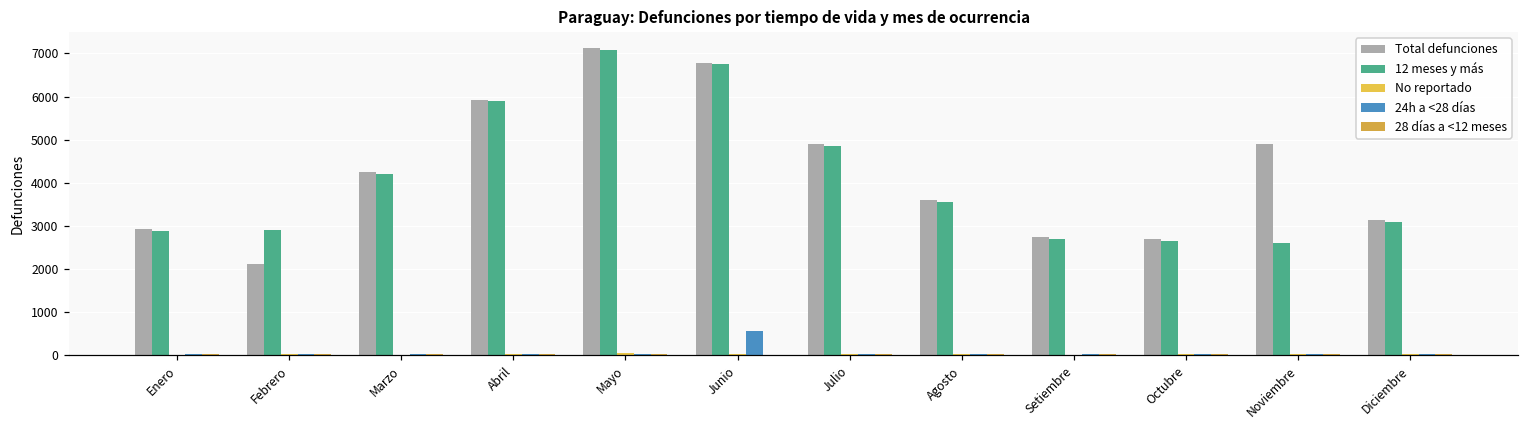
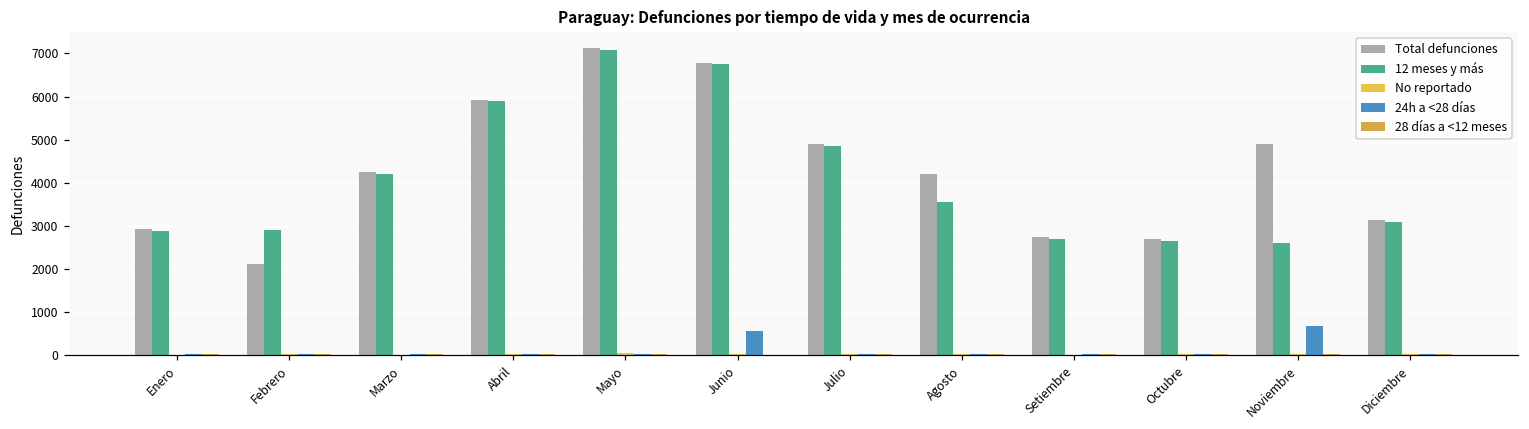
  {
    "Total defunciones": {
      "Enero": 2900,
      "Febrero": 2100,
      "Marzo": 4200,
      "Abril": 5900,
      "Mayo": 7100,
      "Junio": 6800,
      "Julio": 4900,
-     "Agosto": 3600,
+     "Agosto": 4200,
      "Setiembre": 2700,
      "Octubre": 2700,
      "Noviembre": 4900,
      "Diciembre": 3100
    },
    "12 meses y más": {
      "Enero": 2900,
      "Febrero": 2900,
      "Marzo": 4200,
      "Abril": 5900,
      "Mayo": 7100,
      "Junio": 6700,
      "Julio": 4900,
      "Agosto": 3600,
      "Setiembre": 2700,
      "Octubre": 2600,
      "Noviembre": 2600,
      "Diciembre": 3100
    },
    "24h a <28 días": {
      "Junio": 600,
-     "Noviembre": 0
+     "Noviembre": 700
    }
  }
